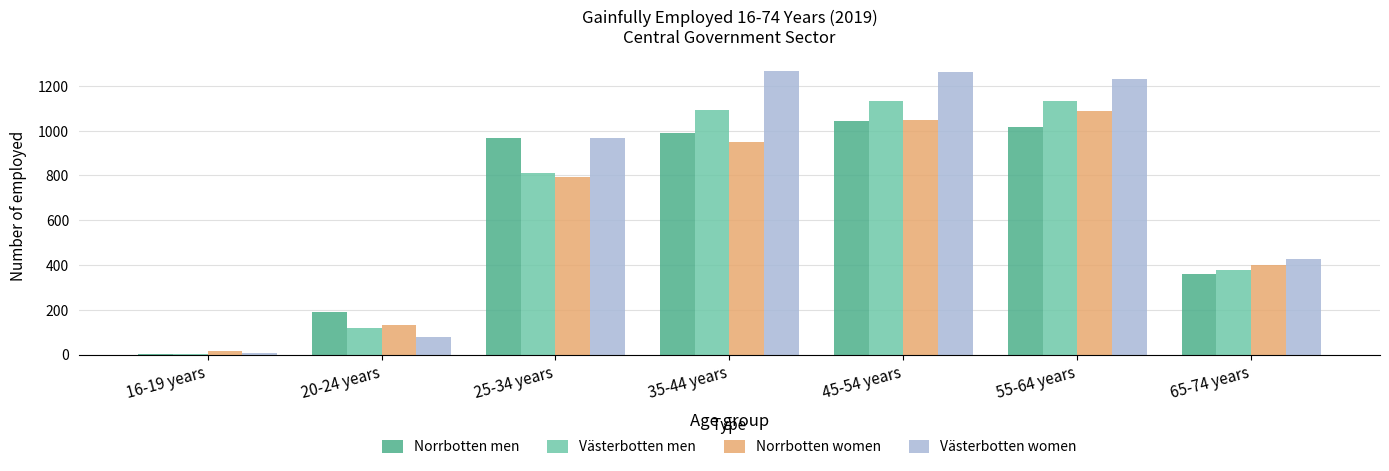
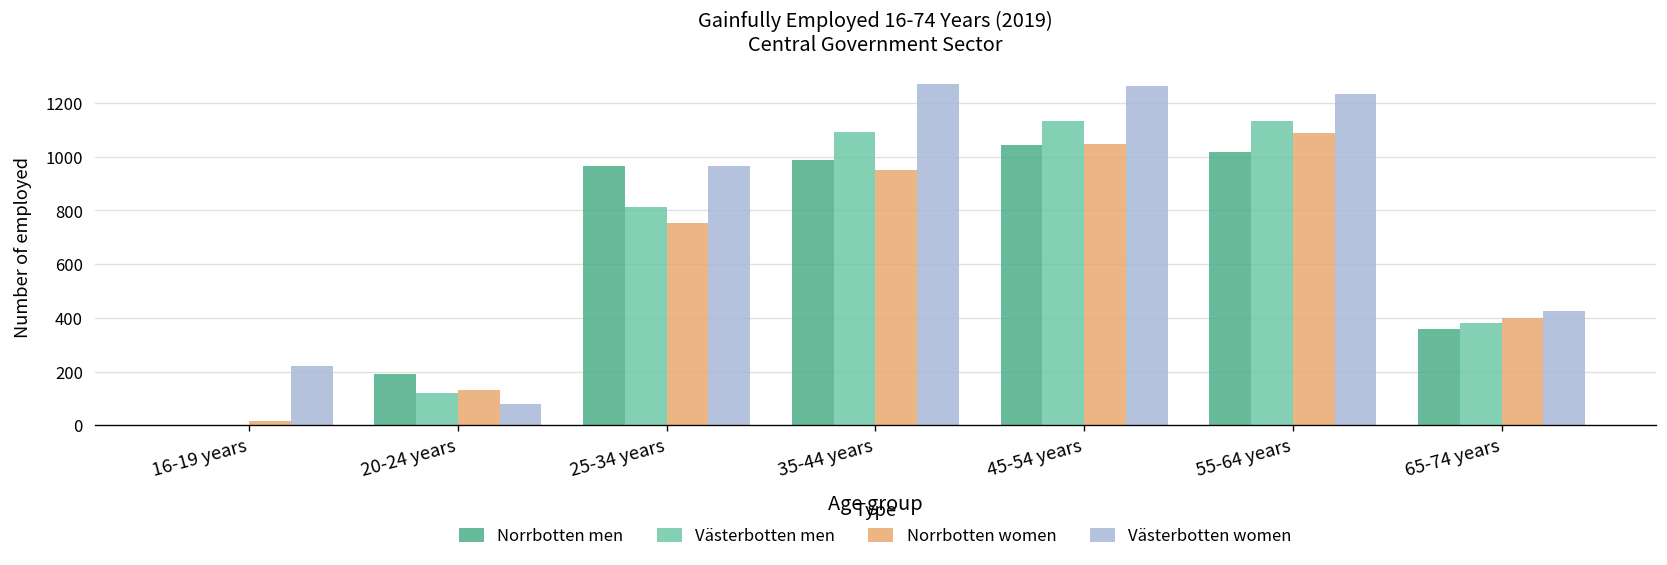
  {
    "Norrbotten women": {
      "16-19 years": 20,
      "20-24 years": 130,
-     "25-34 years": 790,
+     "25-34 years": 750,
      "35-44 years": 950,
      "45-54 years": 1050,
      "55-64 years": 1090,
      "65-74 years": 400
    },
    "Västerbotten women": {
-     "16-19 years": 10,
+     "16-19 years": 220,
      "20-24 years": 80,
      "25-34 years": 970,
      "35-44 years": 1270,
      "45-54 years": 1260,
      "55-64 years": 1230,
      "65-74 years": 430
    }
  }
